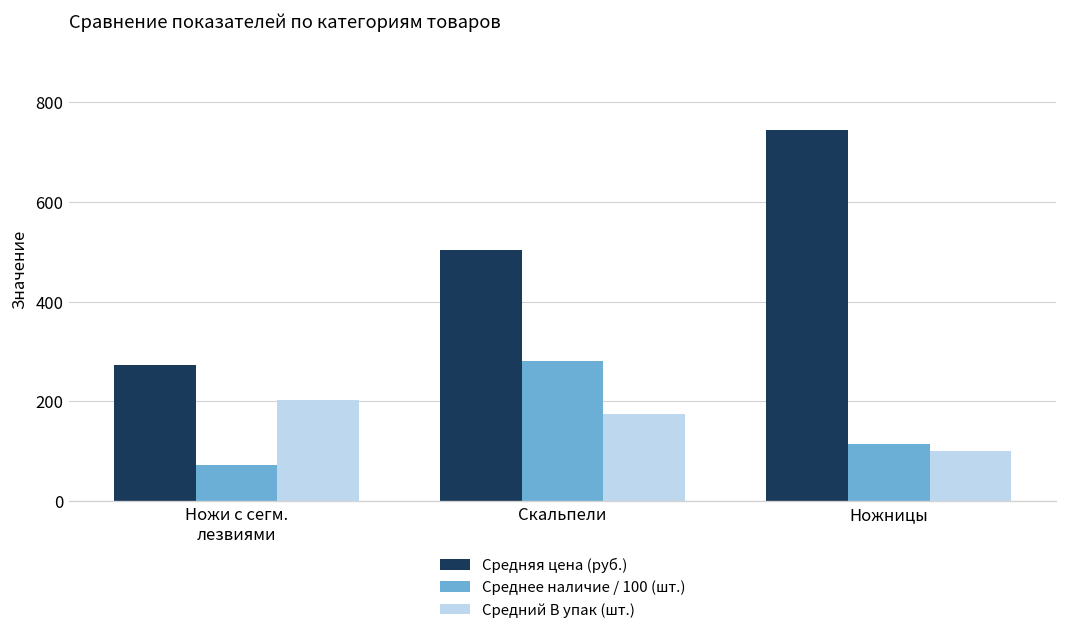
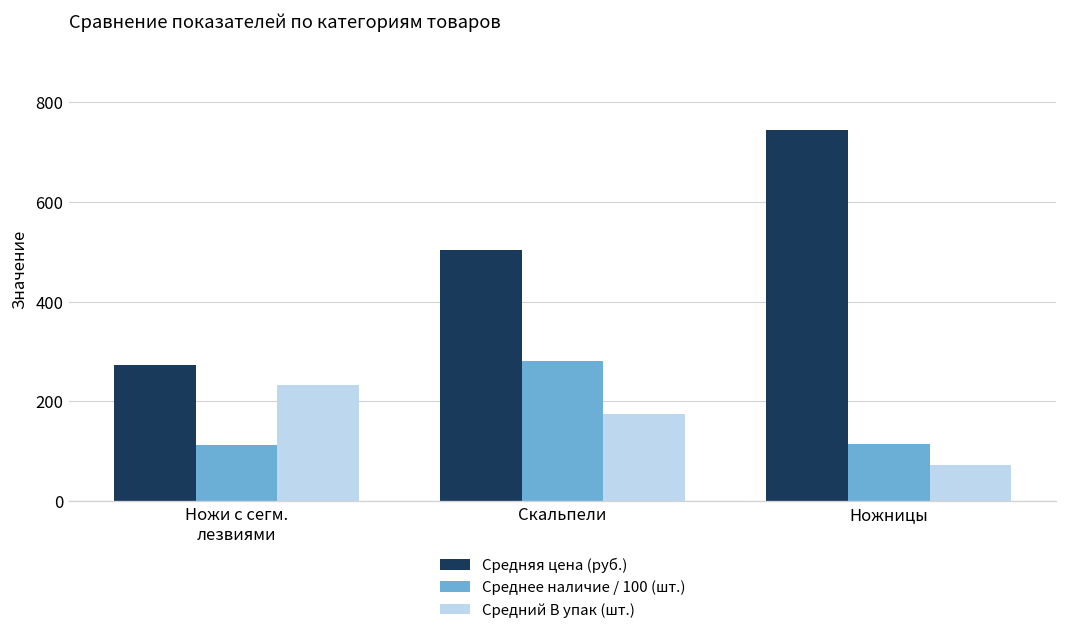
  {
    "Средняя цена (руб.)": {
      "Ножи с сегм. лезвиями": 270,
      "Скальпели": 500,
      "Ножницы": 740
    },
    "Среднее наличие / 100 (шт.)": {
-     "Ножи с сегм. лезвиями": 70,
+     "Ножи с сегм. лезвиями": 110,
      "Скальпели": 280,
      "Ножницы": 110
    },
    "Средний В упак (шт.)": {
-     "Ножи с сегм. лезвиями": 200,
+     "Ножи с сегм. лезвиями": 230,
      "Скальпели": 170,
-     "Ножницы": 100
+     "Ножницы": 70
    }
  }
